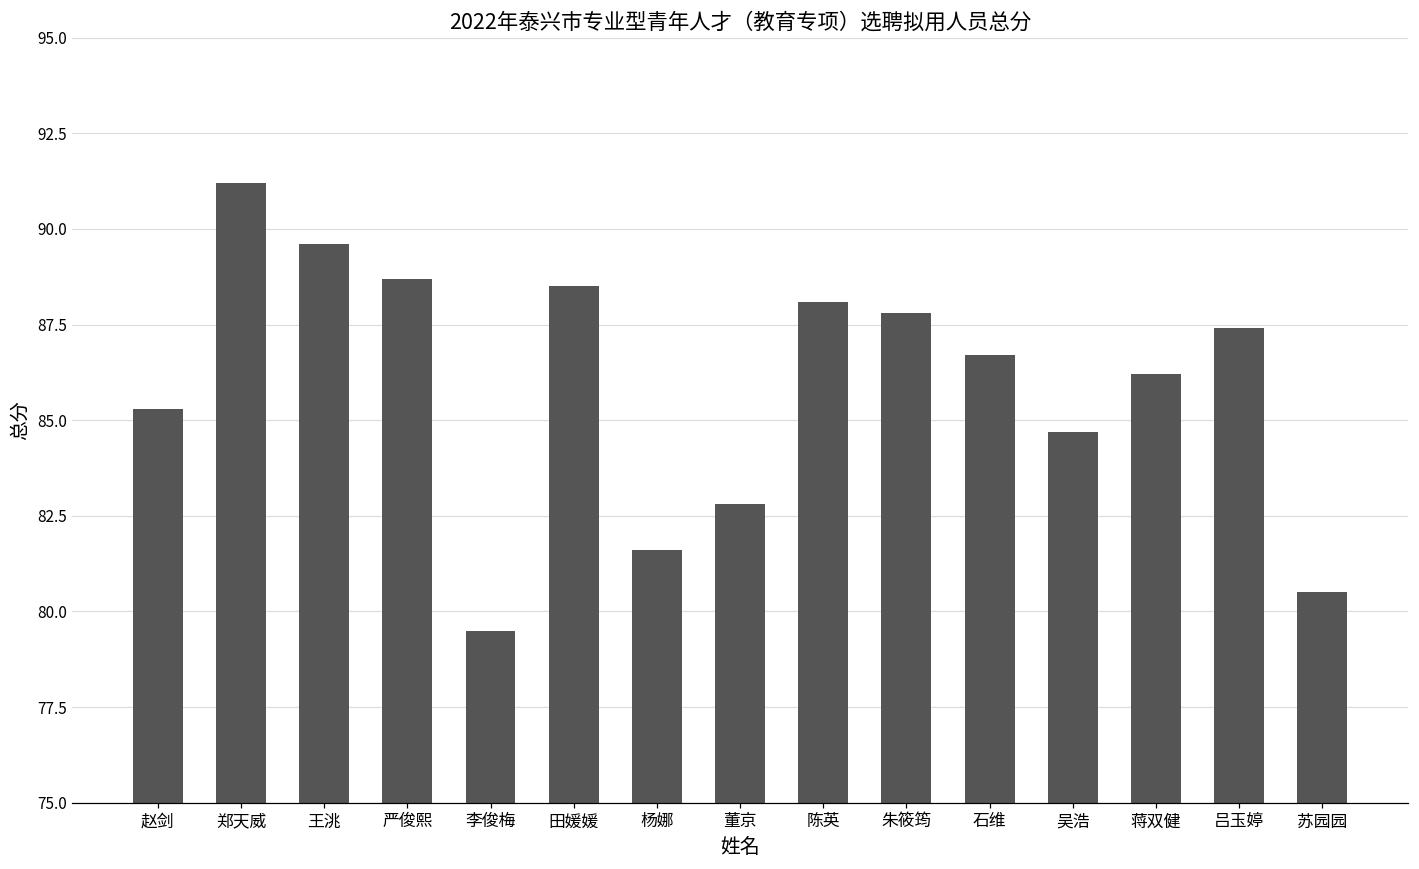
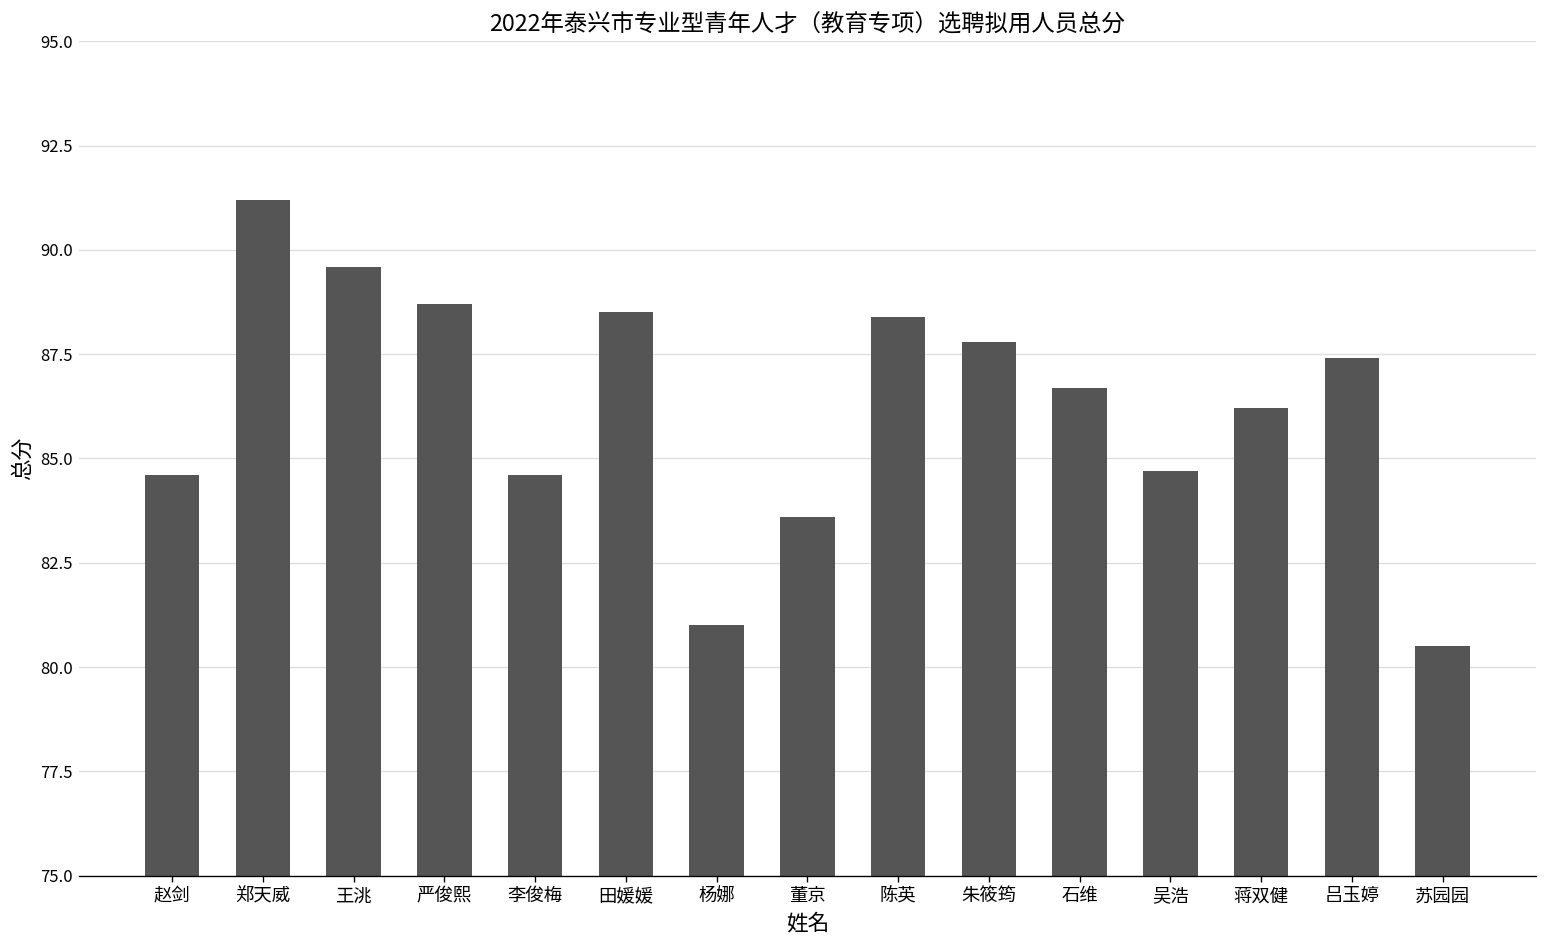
  {
-   "赵剑": 85.3,
+   "赵剑": 84.6,
    "郑天威": 91.2,
    "王洮": 89.6,
    "严俊熙": 88.7,
-   "李俊梅": 79.5,
+   "李俊梅": 84.6,
    "田媛媛": 88.5,
-   "杨娜": 81.6,
-   "董京": 82.8,
-   "陈英": 88.1,
+   "杨娜": 81.0,
+   "董京": 83.6,
+   "陈英": 88.4,
    "朱筱筠": 87.8,
    "石维": 86.7,
    "吴浩": 84.7,
    "蒋双健": 86.2,
    "吕玉婷": 87.4,
    "苏园园": 80.5
  }
